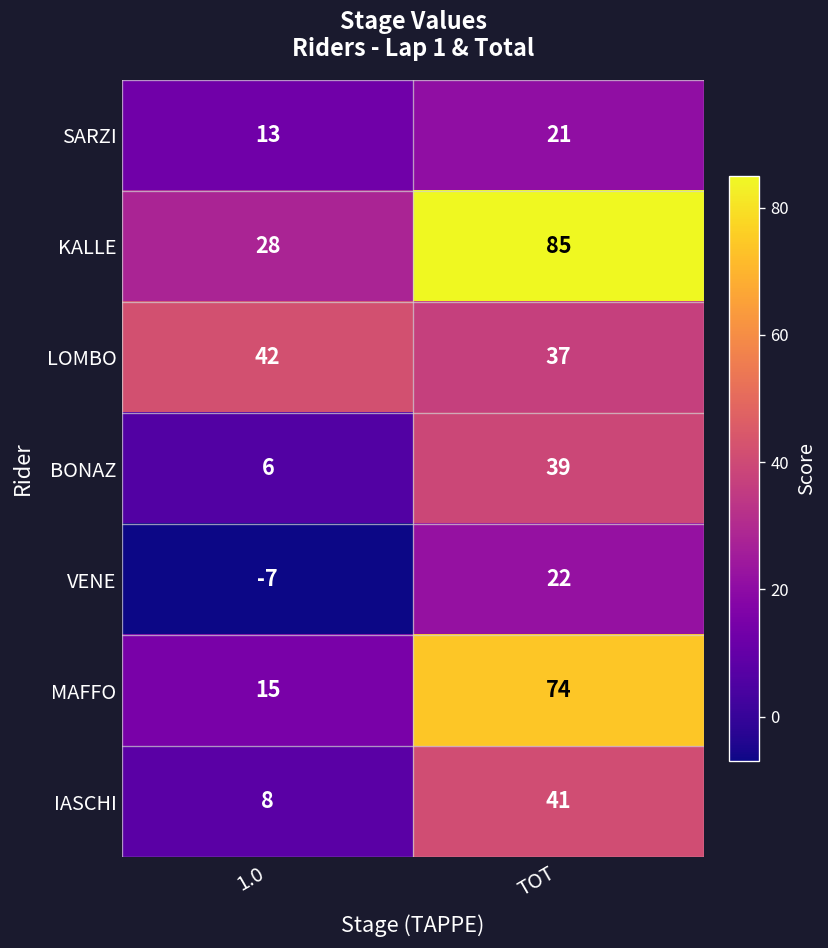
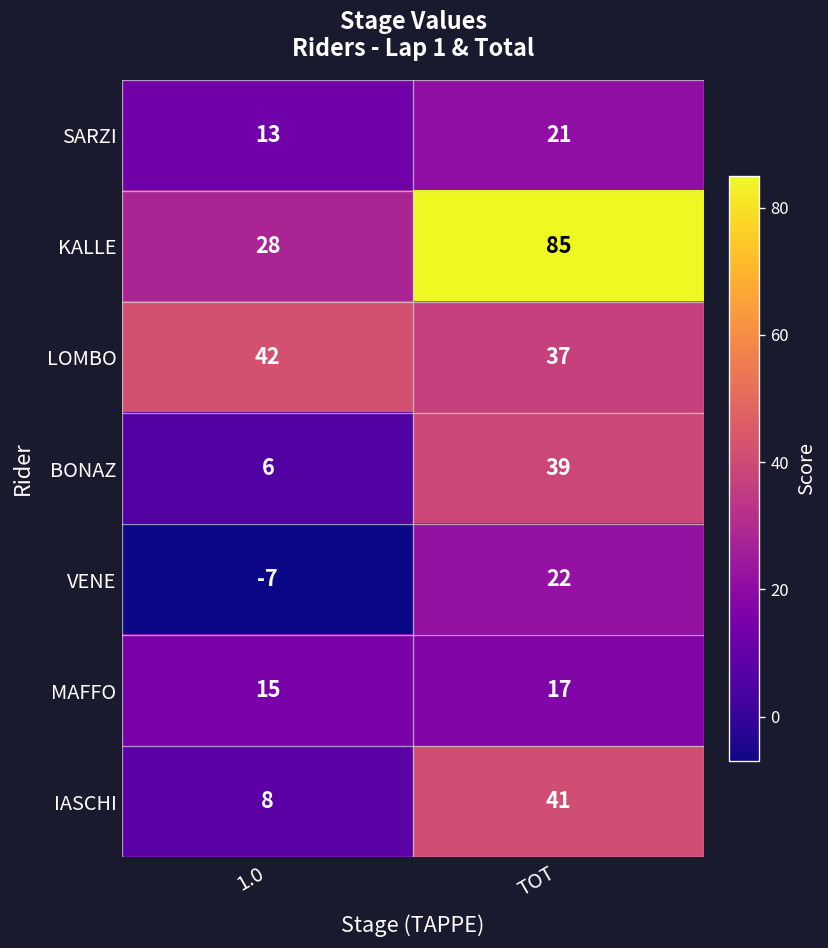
  {
    "SARZI": {
      "1.0": 13,
      "TOT": 21
    },
    "KALLE": {
      "1.0": 28,
      "TOT": 85
    },
    "LOMBO": {
      "1.0": 42,
      "TOT": 37
    },
    "BONAZ": {
      "1.0": 6,
      "TOT": 39
    },
    "VENE": {
      "1.0": -7,
      "TOT": 22
    },
    "MAFFO": {
      "1.0": 15,
-     "TOT": 74
+     "TOT": 17
    },
    "IASCHI": {
      "1.0": 8,
      "TOT": 41
    }
  }
